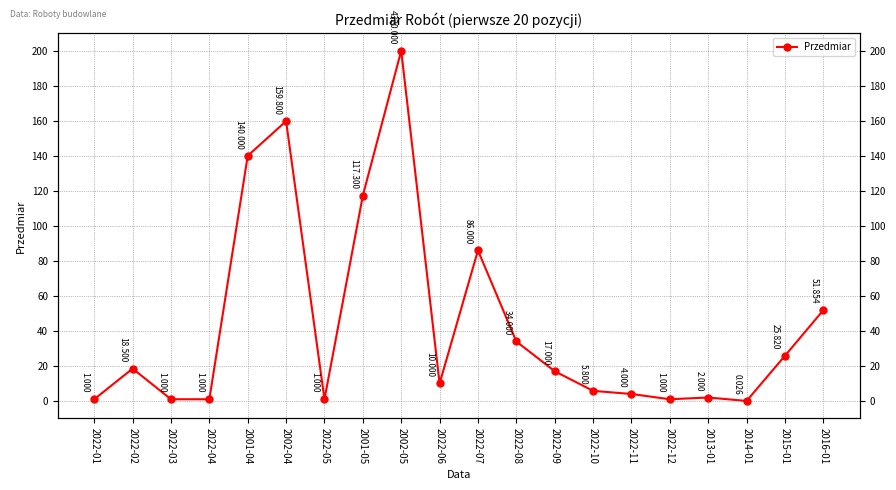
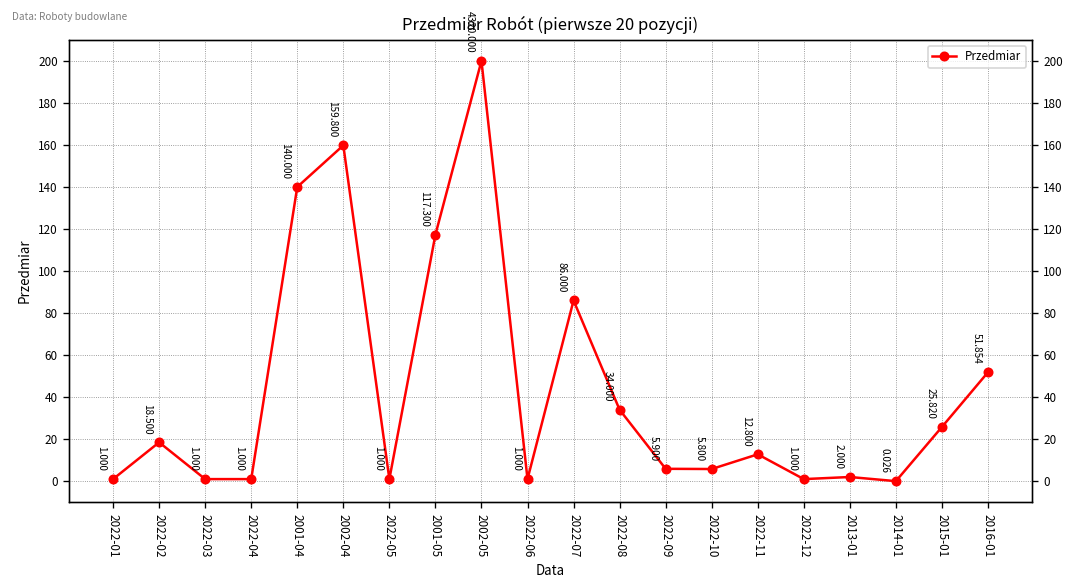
  {
    "2022-01": 1.000,
    "2022-02": 18.500,
    "2022-03": 1.000,
    "2022-04": 1.000,
    "2001-04": 140.000,
    "2002-04": 159.800,
    "2022-05": 1.000,
    "2001-05": 117.300,
-   "2022-06": 10.000,
+   "2022-06": 1.000,
    "2022-07": 86.000,
    "2022-08": 34.000,
-   "2022-09": 17.000,
+   "2022-09": 5.900,
    "2022-10": 5.800,
-   "2022-11": 4.000,
+   "2022-11": 12.800,
    "2022-12": 1.000,
    "2013-01": 2.000,
    "2014-01": 0.026,
    "2015-01": 25.820,
    "2016-01": 51.854
  }
